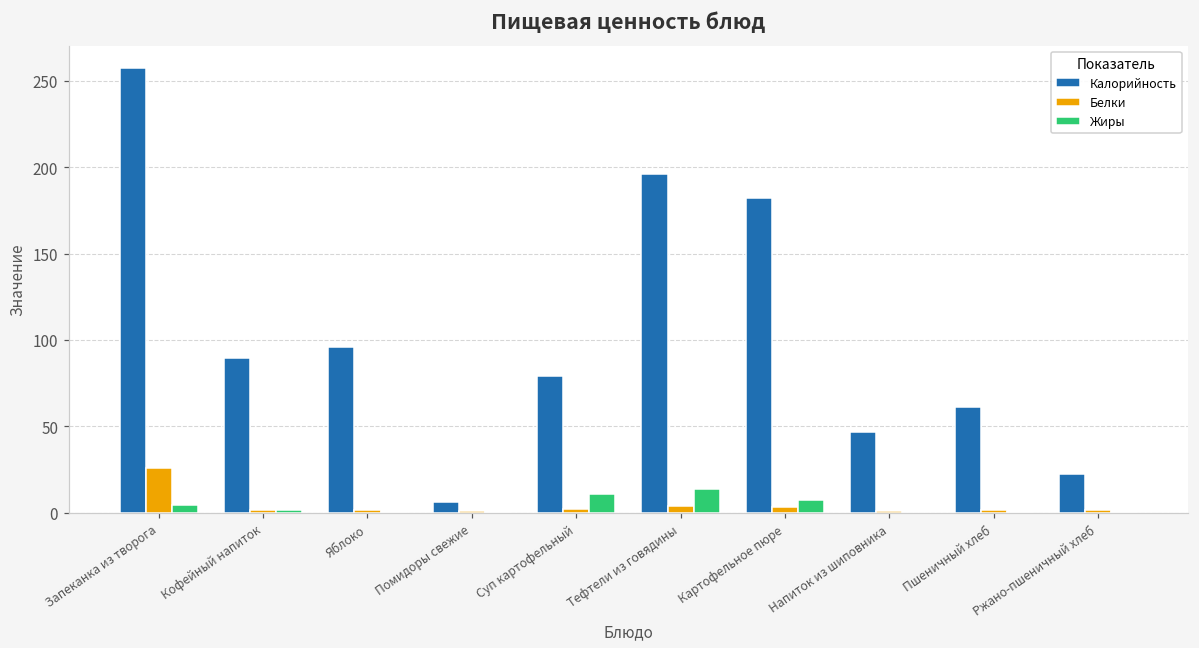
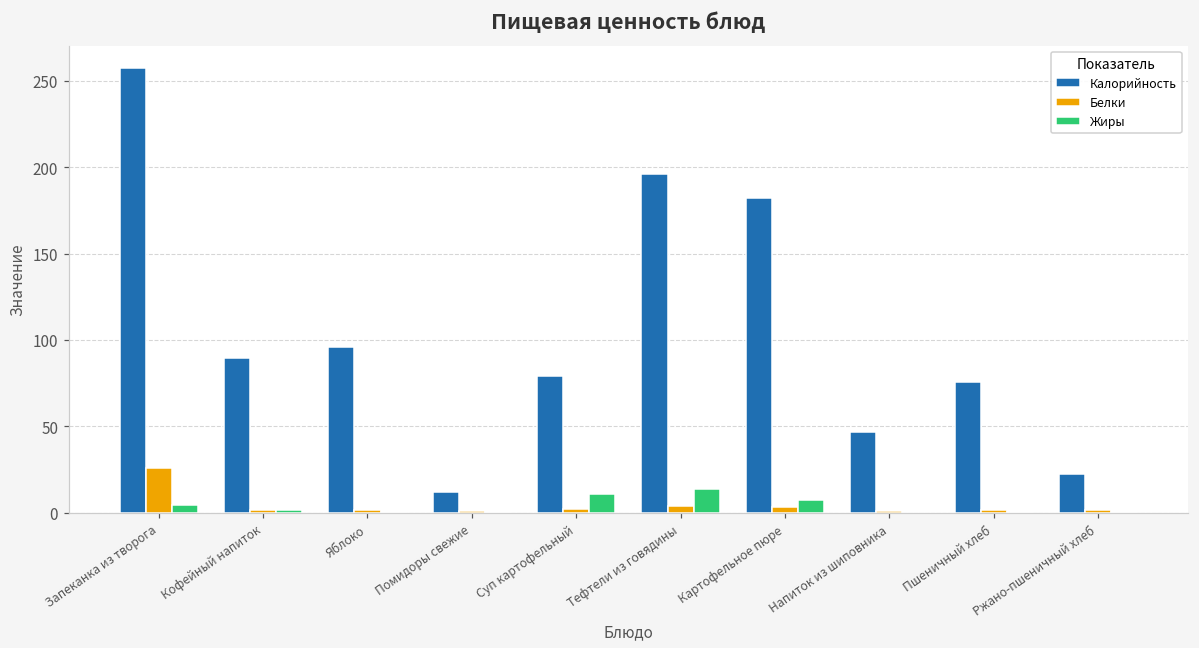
  {
    "Калорийность": {
      "Запеканка из творога": 257,
      "Кофейный напиток": 89,
      "Яблоко": 96,
-     "Помидоры свежие": 6,
+     "Помидоры свежие": 12,
      "Суп картофельный": 79,
      "Тефтели из говядины": 196,
      "Картофельное пюре": 182,
      "Напиток из шиповника": 47,
-     "Пшеничный хлеб": 61,
+     "Пшеничный хлеб": 76,
      "Ржано-пшеничный хлеб": 22
    },
    "Белки": {
      "Запеканка из творога": 26,
      "Суп картофельный": 2,
      "Тефтели из говядины": 4,
      "Картофельное пюре": 3,
      "Пшеничный хлеб": 2,
      "Ржано-пшеничный хлеб": 2
    },
    "Жиры": {
      "Запеканка из творога": 4,
      "Кофейный напиток": 2,
      "Суп картофельный": 11,
      "Тефтели из говядины": 14,
      "Картофельное пюре": 7,
      "Напиток из шиповника": 0
    }
  }
